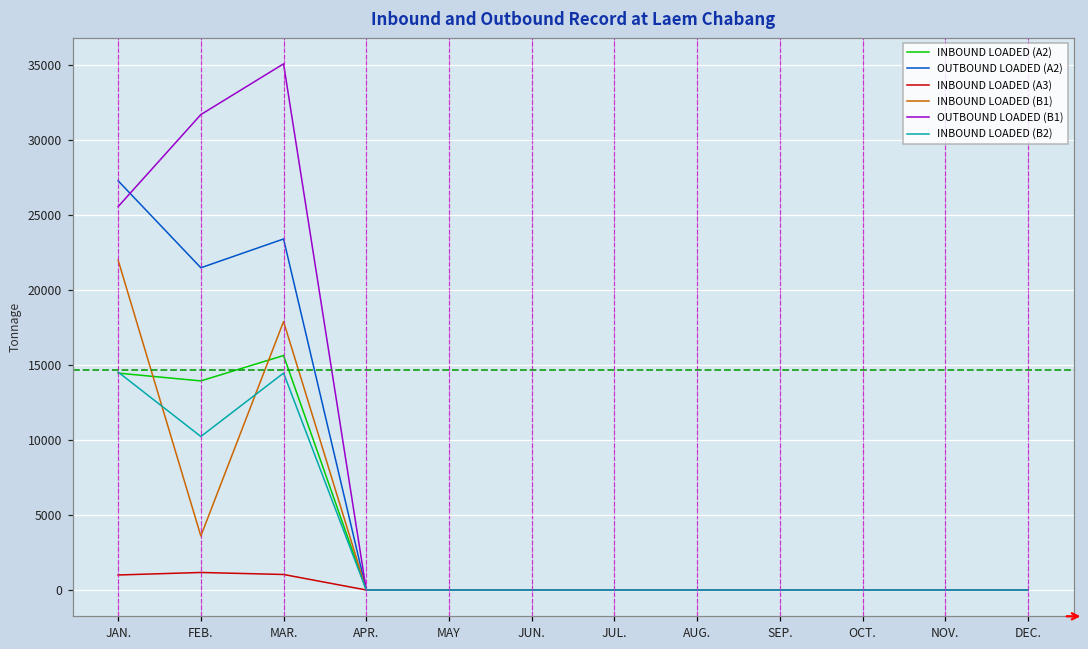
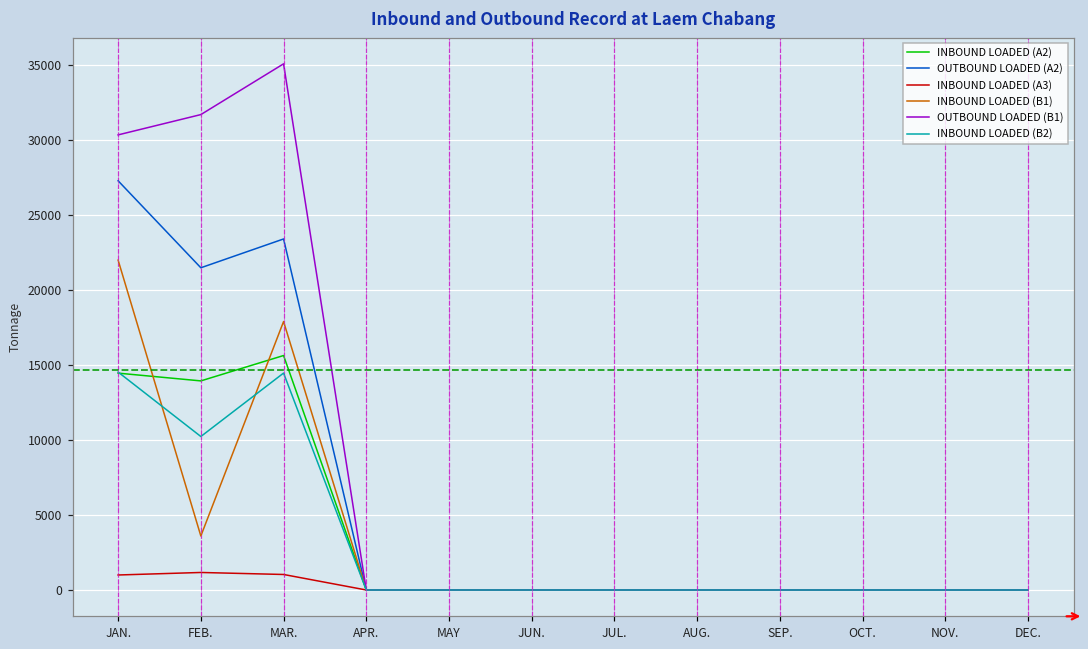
  {
    "INBOUND LOADED (A2)": {
      "FEB.": 13900,
      "MAR.": 15600
    },
    "OUTBOUND LOADED (A2)": {
      "JAN.": 27300,
      "FEB.": 21500,
      "MAR.": 23400
    },
    "INBOUND LOADED (A3)": {
      "JAN.": 1000,
      "FEB.": 1200,
      "MAR.": 1000
    },
    "INBOUND LOADED (B1)": {
      "JAN.": 22000,
      "FEB.": 3600,
      "MAR.": 17900
    },
    "OUTBOUND LOADED (B1)": {
-     "JAN.": 25500,
+     "JAN.": 30300,
      "FEB.": 31700,
      "MAR.": 35100
    },
    "INBOUND LOADED (B2)": {
      "FEB.": 10200,
      "MAR.": 14500
    }
  }
